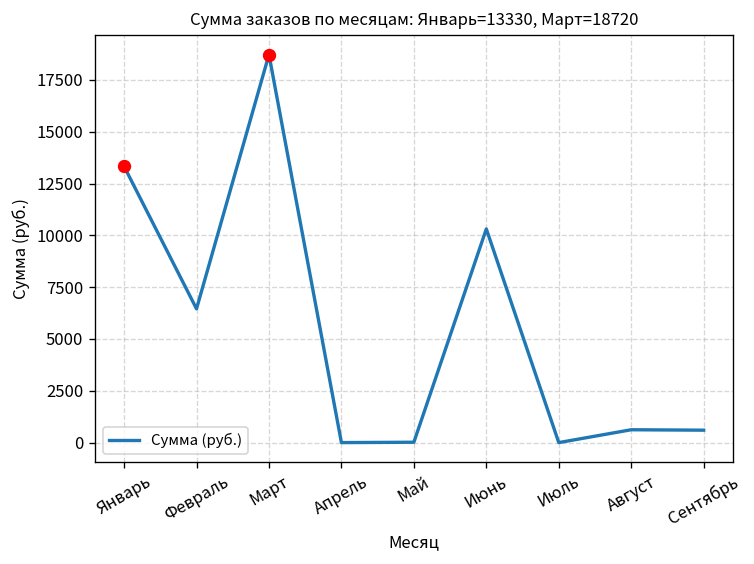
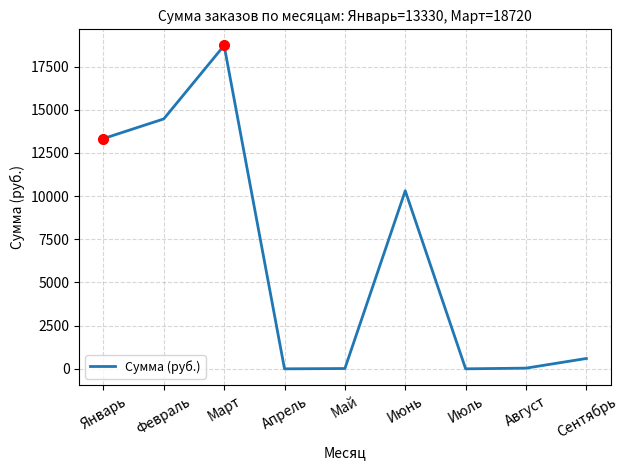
  {
    "Сумма (руб.)": {
-     "Февраль": 6500,
+     "Февраль": 14500,
      "Апрель": 0,
      "Май": 0,
      "Июнь": 10300,
      "Июль": 0,
-     "Август": 600,
+     "Август": 0,
      "Сентябрь": 600
    }
  }
